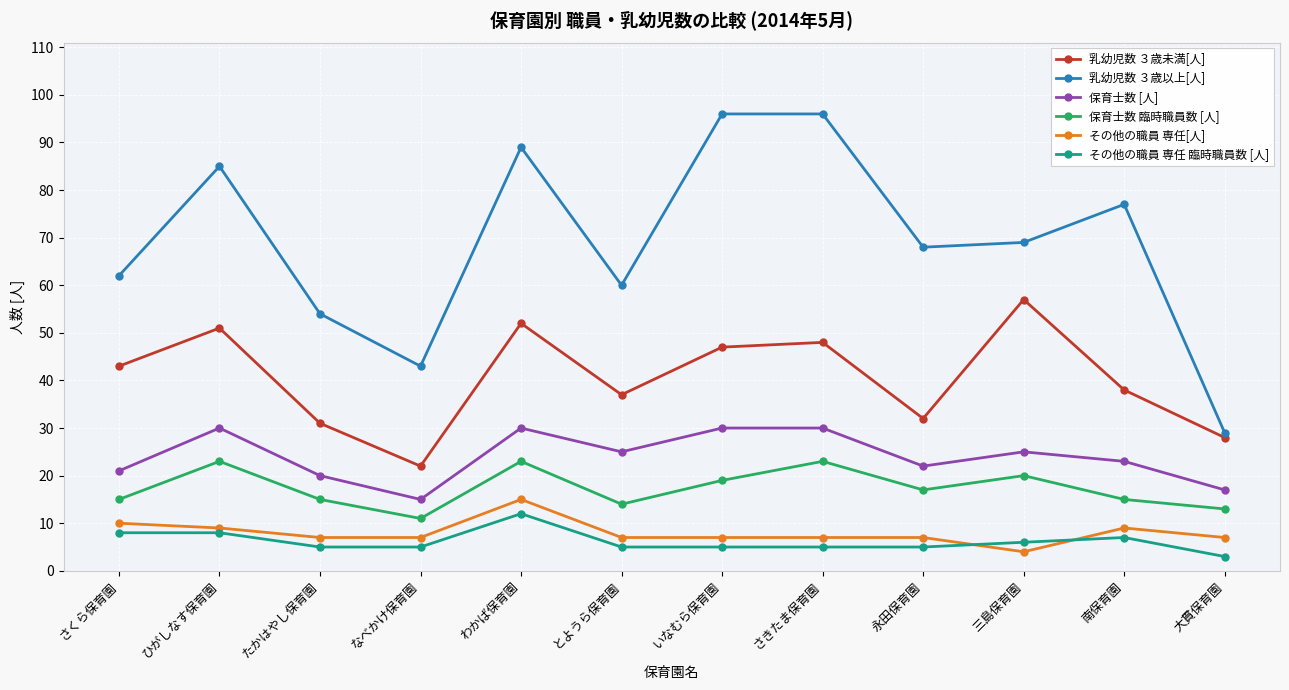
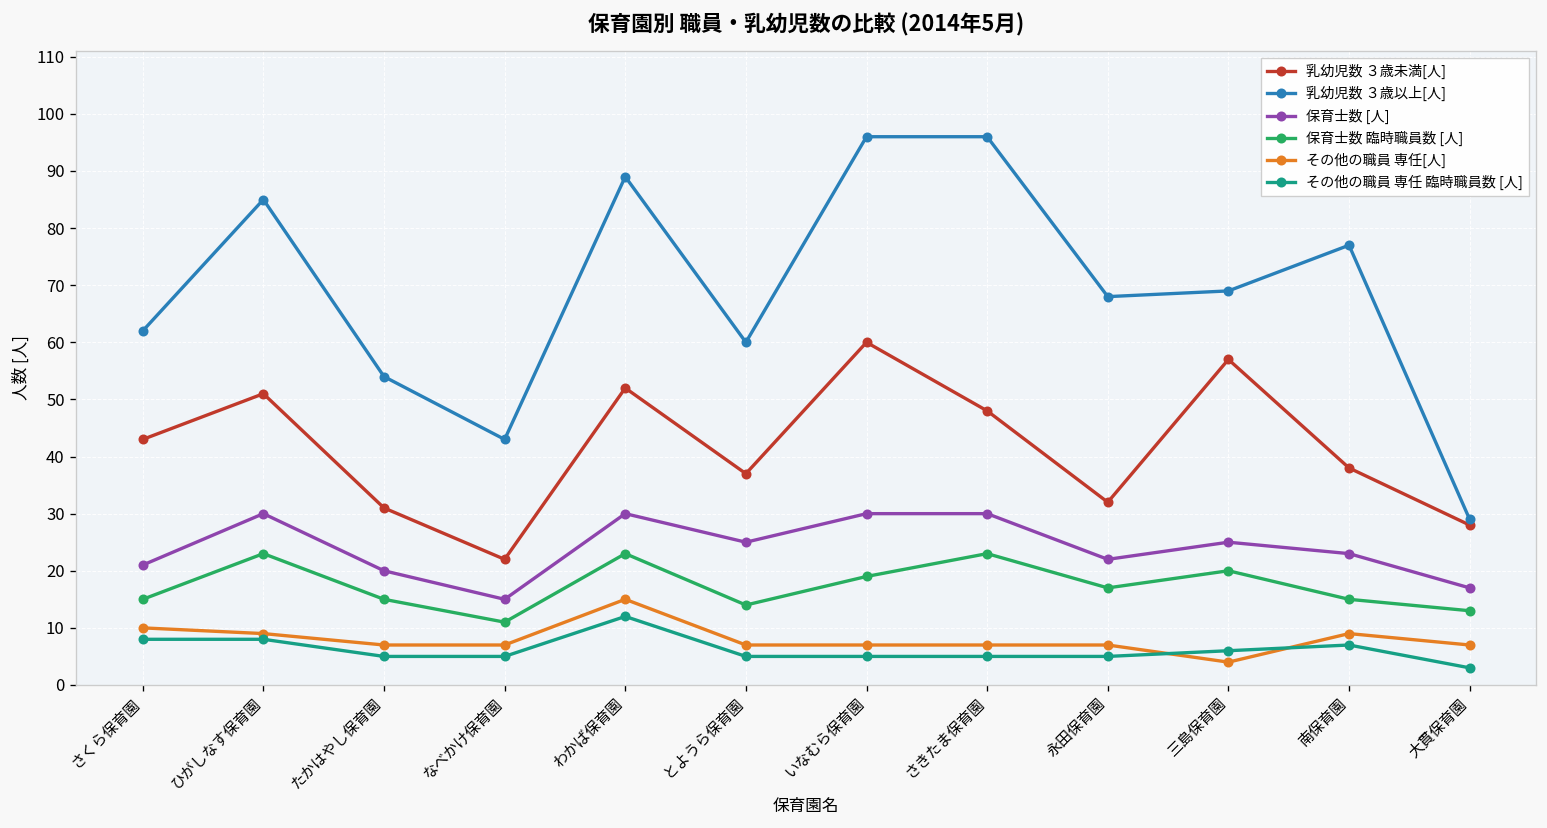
  {
    "乳幼児数 ３歳未満[人]": {
      "さくら保育園": 43,
      "ひがしなす保育園": 51,
      "たかはやし保育園": 31,
      "なべかけ保育園": 22,
      "わかば保育園": 52,
      "とようら保育園": 37,
-     "いなむら保育園": 47,
+     "いなむら保育園": 60,
      "さきたま保育園": 48,
      "永田保育園": 32,
      "三島保育園": 57,
      "南保育園": 38,
      "大貫保育園": 28
    },
    "乳幼児数 ３歳以上[人]": {
      "さくら保育園": 62,
      "ひがしなす保育園": 85,
      "たかはやし保育園": 54,
      "なべかけ保育園": 43,
      "わかば保育園": 89,
      "とようら保育園": 60,
      "いなむら保育園": 96,
      "さきたま保育園": 96,
      "永田保育園": 68,
      "三島保育園": 69,
      "南保育園": 77,
      "大貫保育園": 29
    },
    "保育士数 [人]": {
      "さくら保育園": 21,
      "ひがしなす保育園": 30,
      "たかはやし保育園": 20,
      "なべかけ保育園": 15,
      "わかば保育園": 30,
      "とようら保育園": 25,
      "いなむら保育園": 30,
      "さきたま保育園": 30,
      "永田保育園": 22,
      "三島保育園": 25,
      "南保育園": 23,
      "大貫保育園": 17
    },
    "その他の職員 専任[人]": {
      "さくら保育園": 10,
      "ひがしなす保育園": 9,
      "たかはやし保育園": 7,
      "なべかけ保育園": 7,
      "わかば保育園": 15,
      "とようら保育園": 7,
      "いなむら保育園": 7,
      "さきたま保育園": 7,
      "永田保育園": 7,
      "三島保育園": 4,
      "南保育園": 9,
      "大貫保育園": 7
    }
  }
